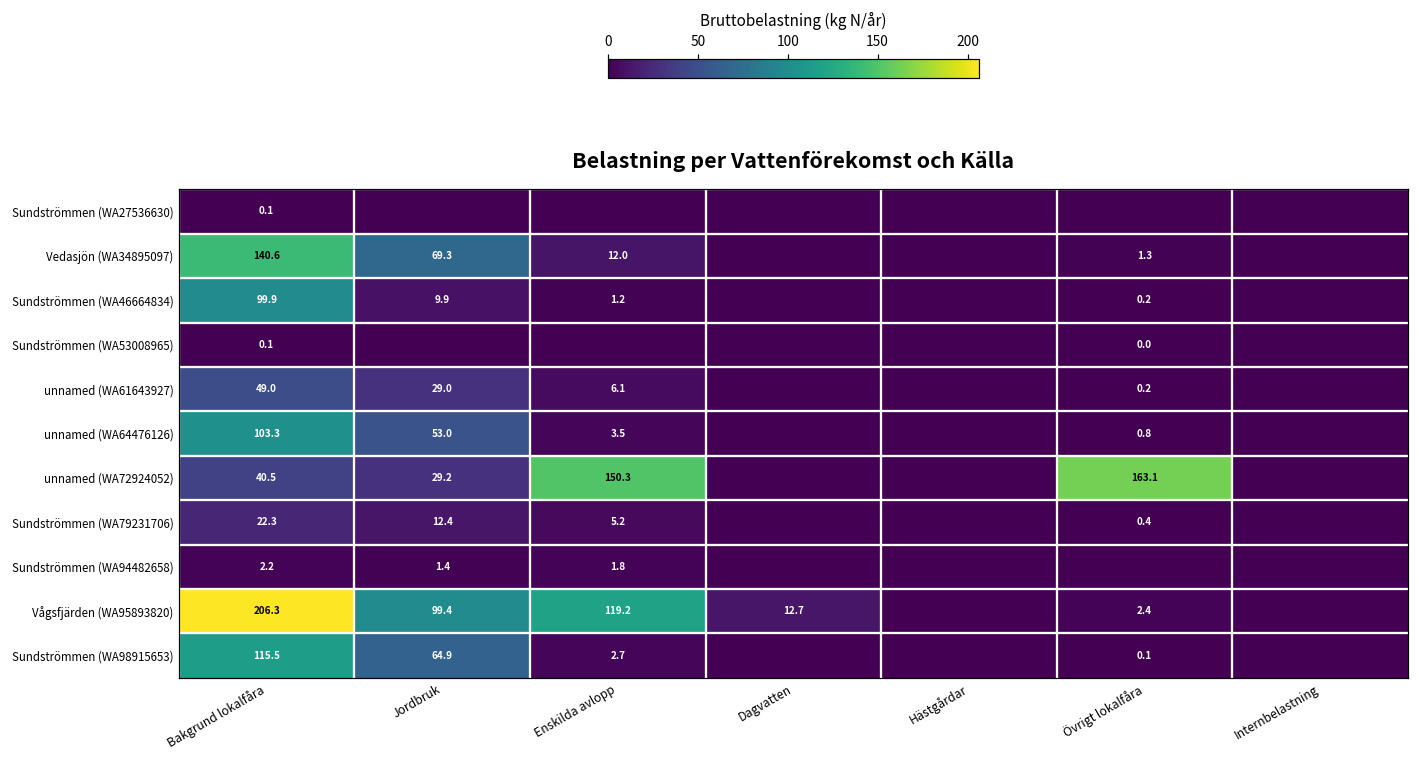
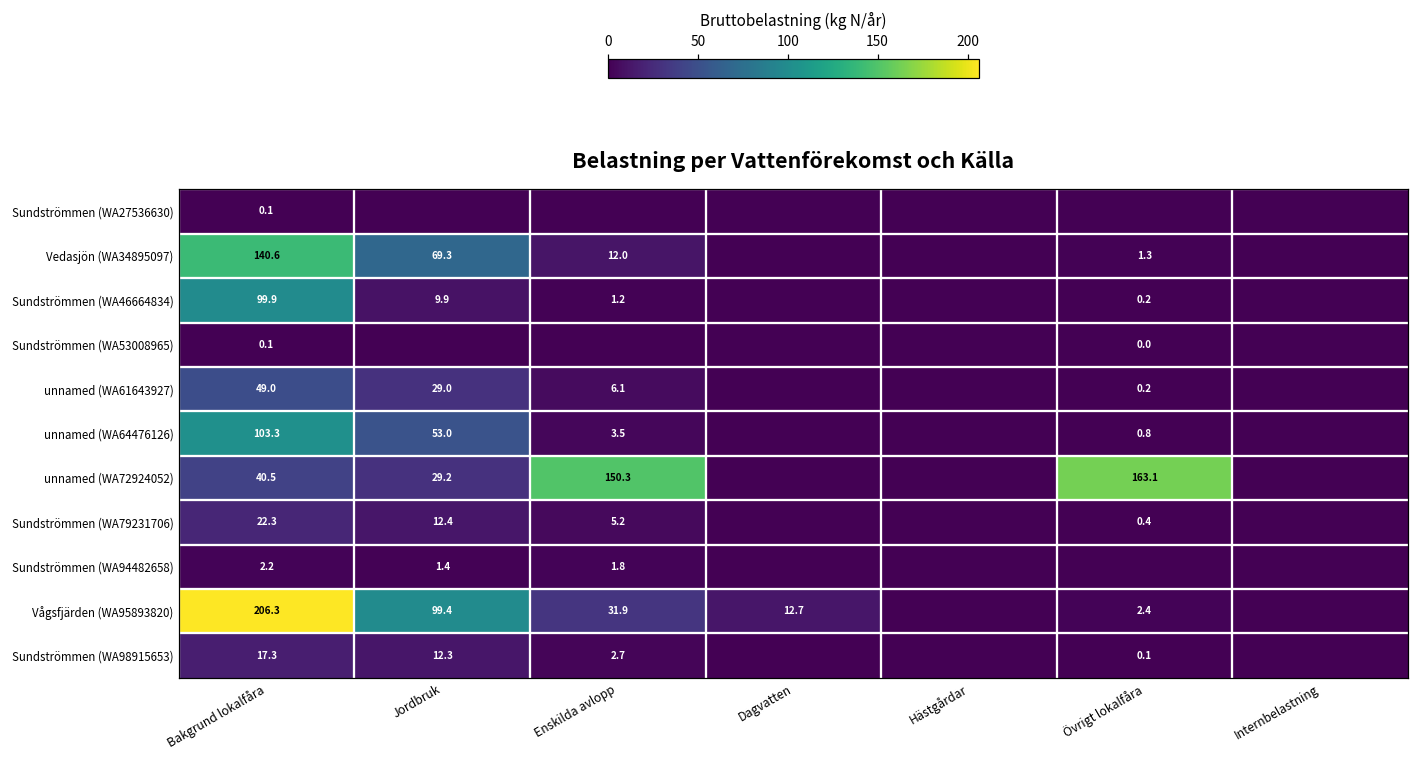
  {
    "Sundströmmen (WA27536630)": {
      "Bakgrund lokalfåra": 0.1
    },
    "Vedasjön (WA34895097)": {
      "Bakgrund lokalfåra": 140.6,
      "Jordbruk": 69.3,
      "Enskilda avlopp": 12.0,
      "Övrigt lokalfåra": 1.3
    },
    "Sundströmmen (WA46664834)": {
      "Bakgrund lokalfåra": 99.9,
      "Jordbruk": 9.9,
      "Enskilda avlopp": 1.2,
      "Övrigt lokalfåra": 0.2
    },
    "Sundströmmen (WA53008965)": {
      "Bakgrund lokalfåra": 0.1,
      "Övrigt lokalfåra": 0.0
    },
    "unnamed (WA61643927)": {
      "Bakgrund lokalfåra": 49.0,
      "Jordbruk": 29.0,
      "Enskilda avlopp": 6.1,
      "Övrigt lokalfåra": 0.2
    },
    "unnamed (WA64476126)": {
      "Bakgrund lokalfåra": 103.3,
      "Jordbruk": 53.0,
      "Enskilda avlopp": 3.5,
      "Övrigt lokalfåra": 0.8
    },
    "unnamed (WA72924052)": {
      "Bakgrund lokalfåra": 40.5,
      "Jordbruk": 29.2,
      "Enskilda avlopp": 150.3,
      "Övrigt lokalfåra": 163.1
    },
    "Sundströmmen (WA79231706)": {
      "Bakgrund lokalfåra": 22.3,
      "Jordbruk": 12.4,
      "Enskilda avlopp": 5.2,
      "Övrigt lokalfåra": 0.4
    },
    "Sundströmmen (WA94482658)": {
      "Bakgrund lokalfåra": 2.2,
      "Jordbruk": 1.4,
      "Enskilda avlopp": 1.8
    },
    "Vågsfjärden (WA95893820)": {
      "Bakgrund lokalfåra": 206.3,
      "Jordbruk": 99.4,
-     "Enskilda avlopp": 119.2,
+     "Enskilda avlopp": 31.9,
      "Dagvatten": 12.7,
      "Övrigt lokalfåra": 2.4
    },
    "Sundströmmen (WA98915653)": {
-     "Bakgrund lokalfåra": 115.5,
-     "Jordbruk": 64.9,
+     "Bakgrund lokalfåra": 17.3,
+     "Jordbruk": 12.3,
      "Enskilda avlopp": 2.7,
      "Övrigt lokalfåra": 0.1
    }
  }
